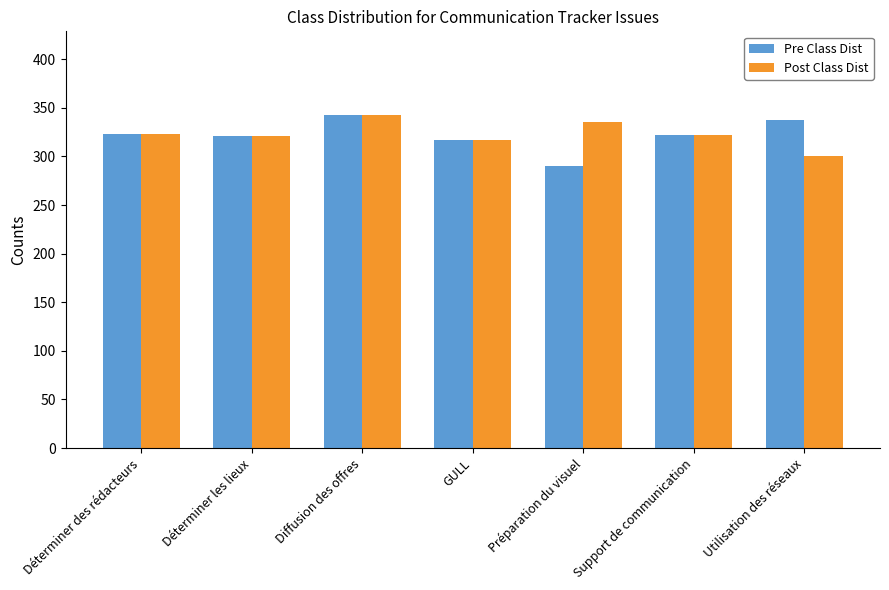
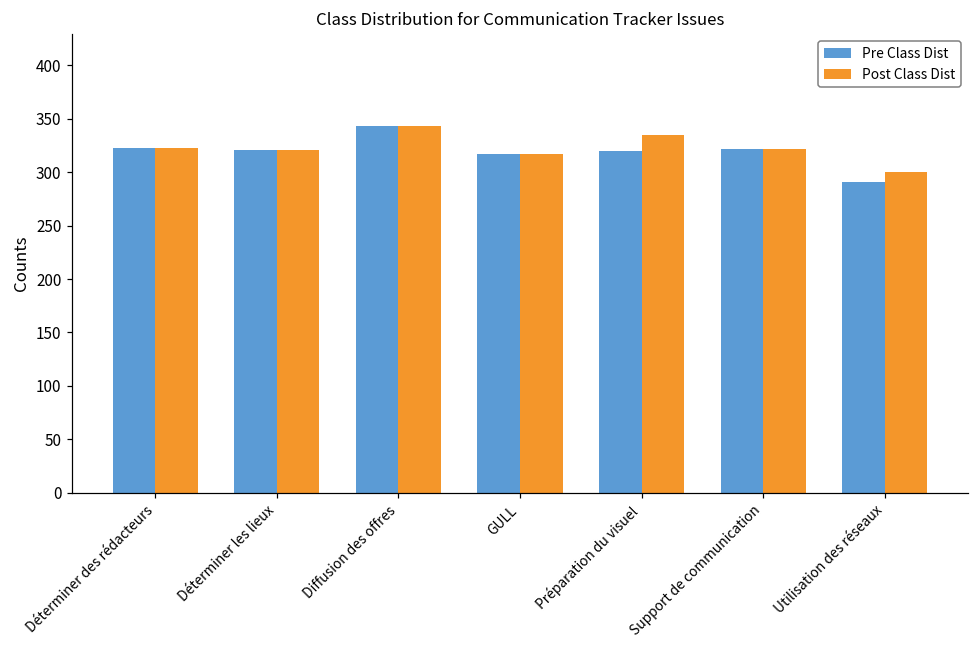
  {
    "Pre Class Dist": {
      "Déterminer des rédacteurs": 320,
      "Déterminer les lieux": 320,
      "Diffusion des offres": 340,
      "GULL": 320,
-     "Préparation du visuel": 290,
+     "Préparation du visuel": 320,
      "Support de communication": 320,
-     "Utilisation des réseaux": 340
+     "Utilisation des réseaux": 290
    },
    "Post Class Dist": {
      "Déterminer des rédacteurs": 320,
      "Déterminer les lieux": 320,
      "Diffusion des offres": 340,
      "GULL": 320,
      "Préparation du visuel": 340,
      "Support de communication": 320,
      "Utilisation des réseaux": 300
    }
  }
